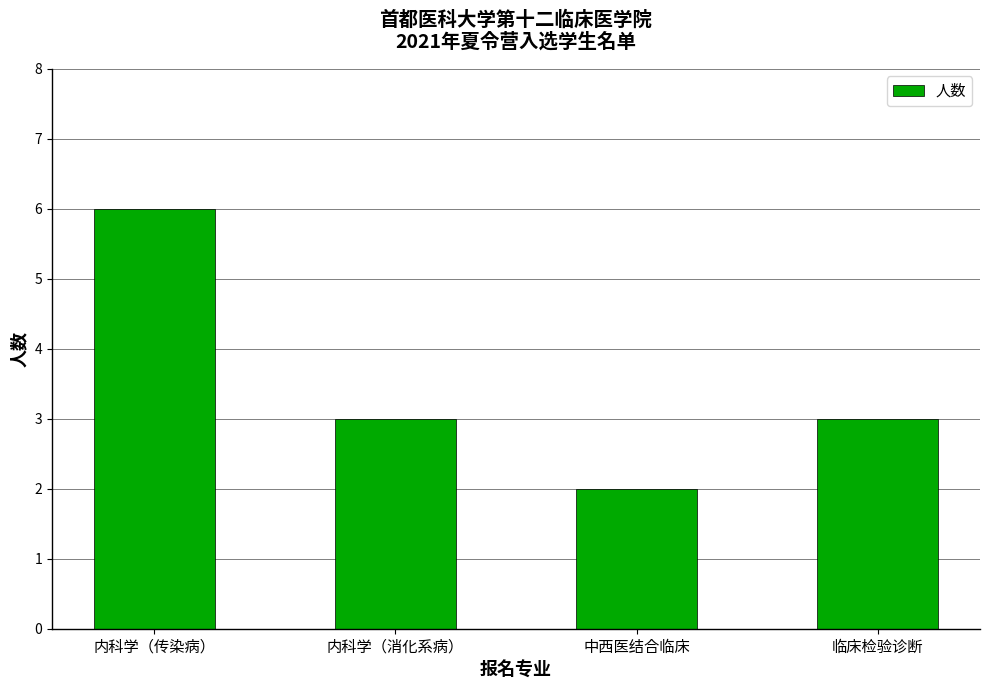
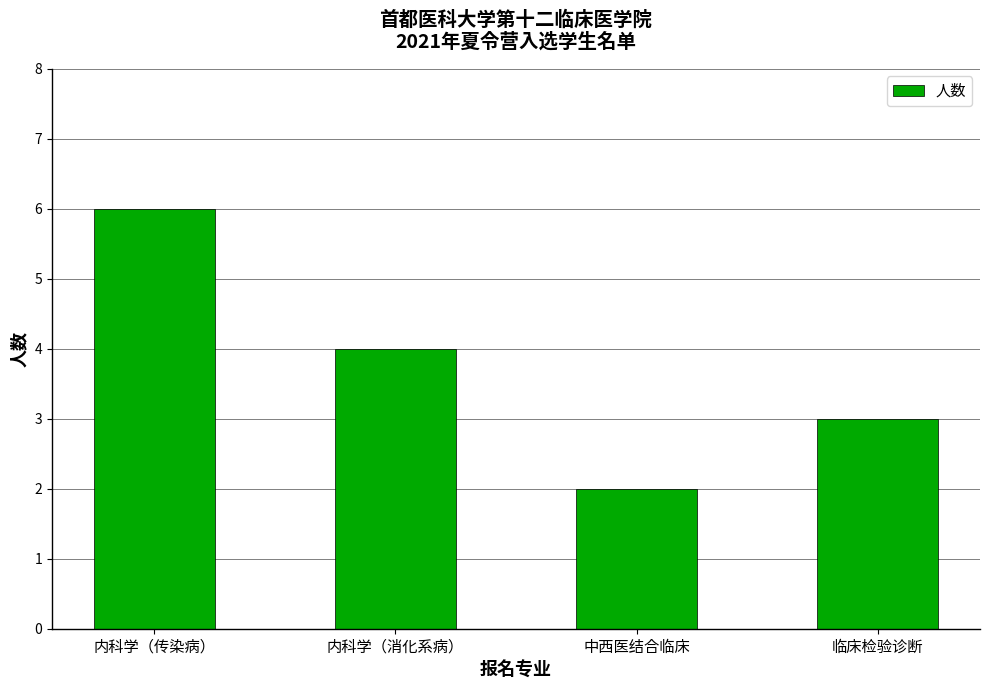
  {
    "内科学（传染病）": 6,
-   "内科学（消化系病）": 3,
+   "内科学（消化系病）": 4,
    "中西医结合临床": 2,
    "临床检验诊断": 3
  }
